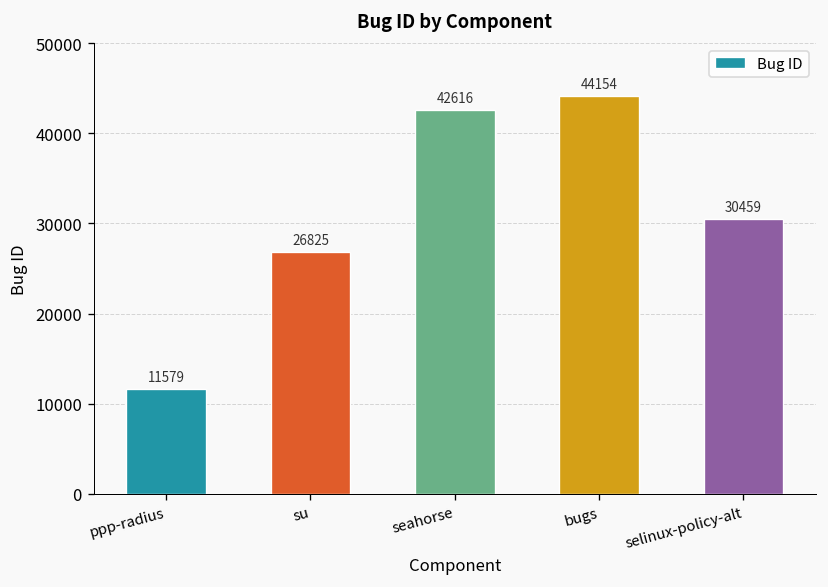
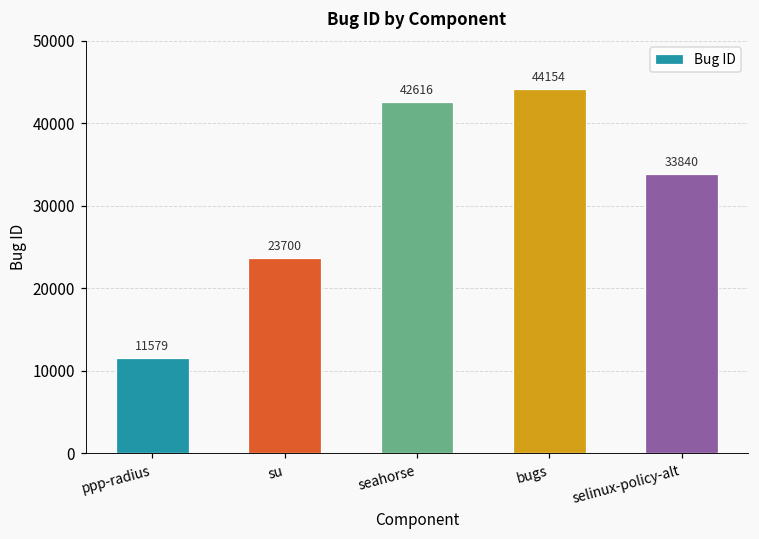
  {
    "ppp-radius": 11579,
-   "su": 26825,
+   "su": 23700,
    "seahorse": 42616,
    "bugs": 44154,
-   "selinux-policy-alt": 30459
+   "selinux-policy-alt": 33840
  }
